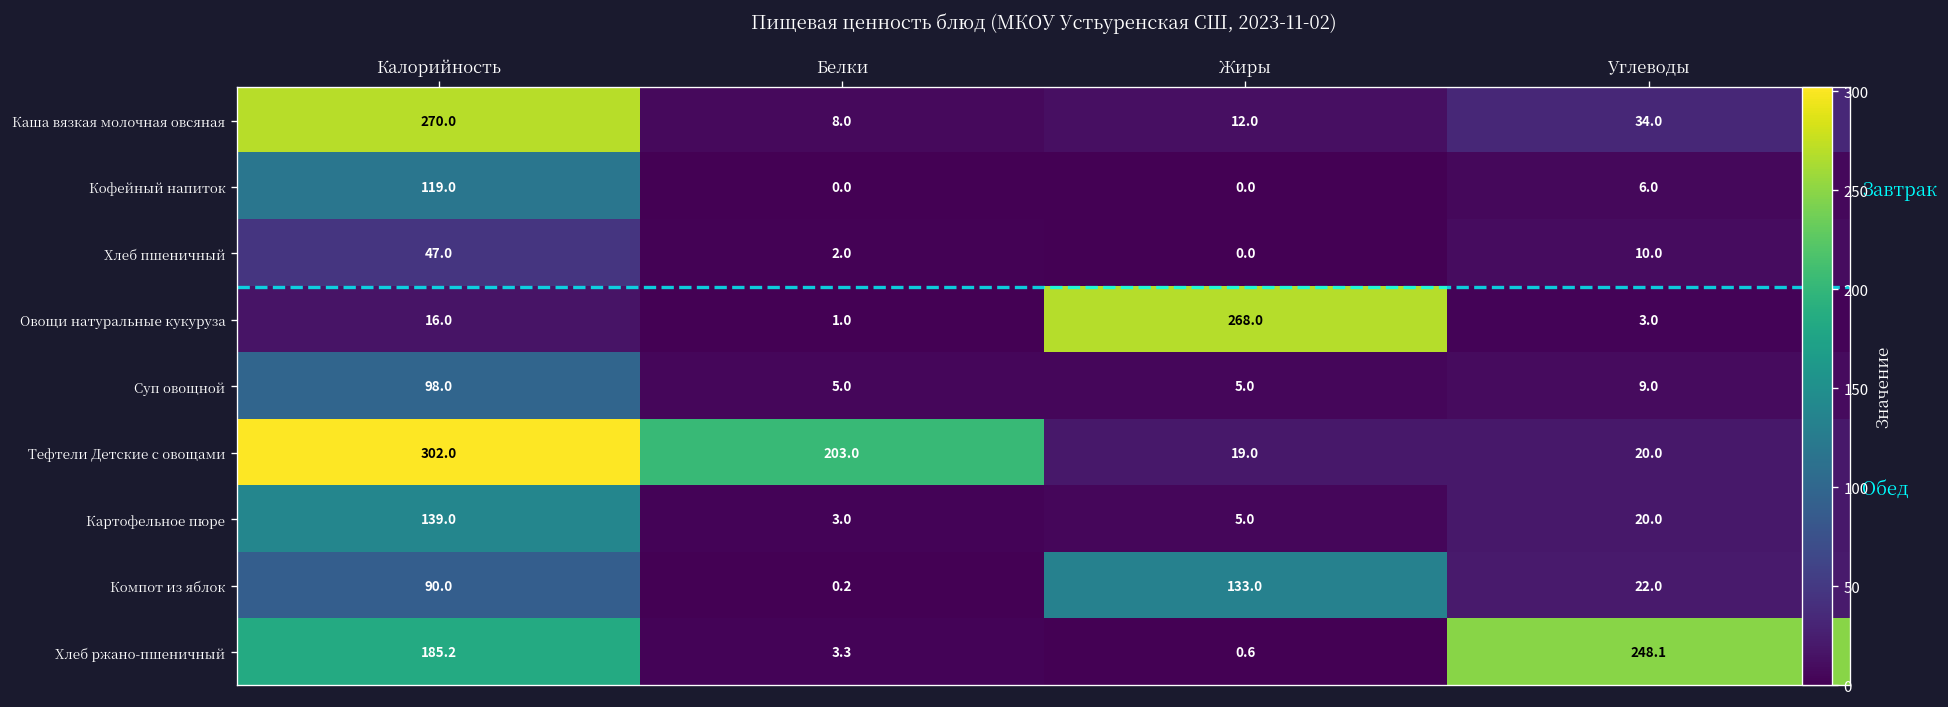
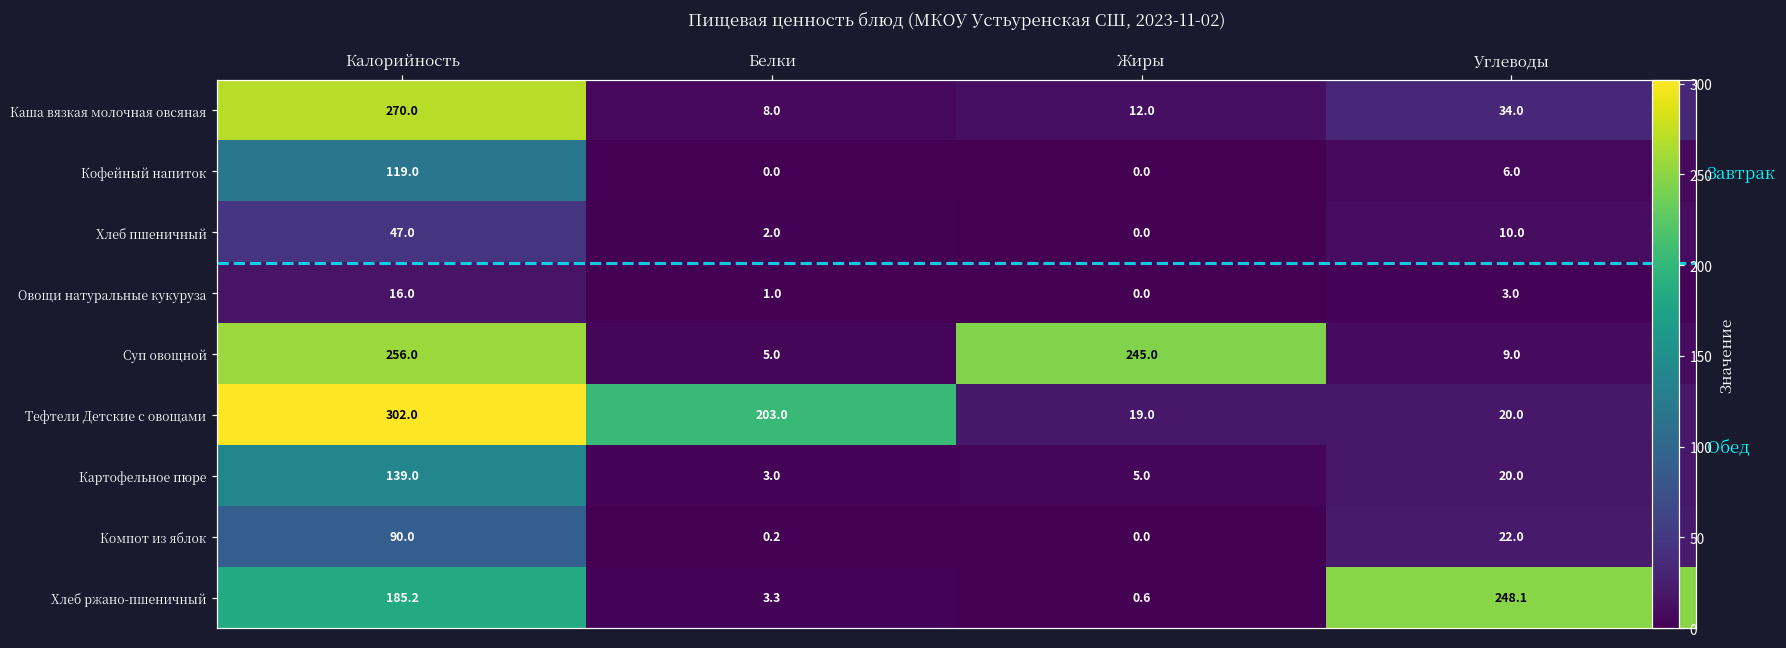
  {
    "Каша вязкая молочная овсяная": {
      "Калорийность": 270.0,
      "Белки": 8.0,
      "Жиры": 12.0,
      "Углеводы": 34.0
    },
    "Кофейный напиток": {
      "Калорийность": 119.0,
      "Белки": 0.0,
      "Жиры": 0.0,
      "Углеводы": 6.0
    },
    "Хлеб пшеничный": {
      "Калорийность": 47.0,
      "Белки": 2.0,
      "Жиры": 0.0,
      "Углеводы": 10.0
    },
    "Овощи натуральные кукуруза": {
      "Калорийность": 16.0,
      "Белки": 1.0,
-     "Жиры": 268.0,
+     "Жиры": 0.0,
      "Углеводы": 3.0
    },
    "Суп овощной": {
-     "Калорийность": 98.0,
+     "Калорийность": 256.0,
      "Белки": 5.0,
-     "Жиры": 5.0,
+     "Жиры": 245.0,
      "Углеводы": 9.0
    },
    "Тефтели Детские с овощами": {
      "Калорийность": 302.0,
      "Белки": 203.0,
      "Жиры": 19.0,
      "Углеводы": 20.0
    },
    "Картофельное пюре": {
      "Калорийность": 139.0,
      "Белки": 3.0,
      "Жиры": 5.0,
      "Углеводы": 20.0
    },
    "Компот из яблок": {
      "Калорийность": 90.0,
      "Белки": 0.2,
-     "Жиры": 133.0,
+     "Жиры": 0.0,
      "Углеводы": 22.0
    },
    "Хлеб ржано-пшеничный": {
      "Калорийность": 185.2,
      "Белки": 3.3,
      "Жиры": 0.6,
      "Углеводы": 248.1
    }
  }
